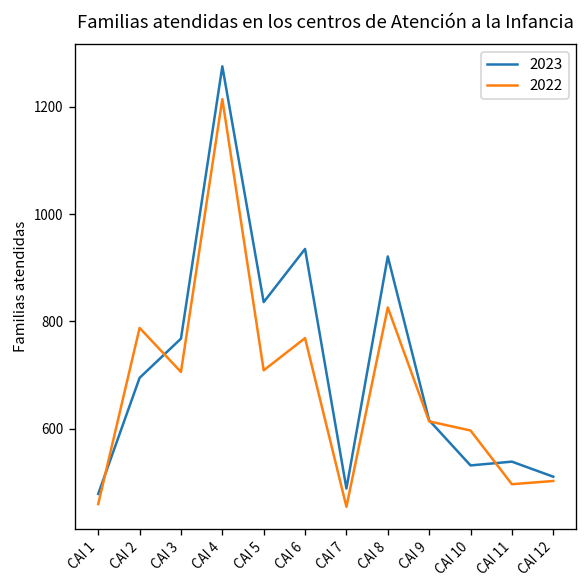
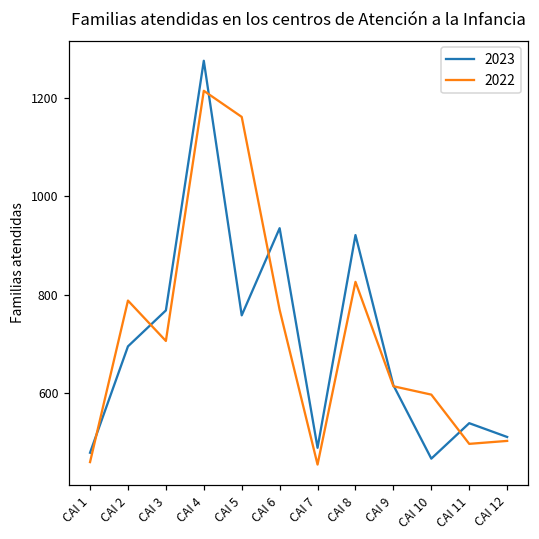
  {
    "2023": {
      "CAI 1": 480,
      "CAI 2": 700,
      "CAI 3": 770,
      "CAI 4": 1280,
-     "CAI 5": 840,
+     "CAI 5": 760,
      "CAI 6": 940,
      "CAI 7": 490,
      "CAI 8": 920,
-     "CAI 10": 530,
+     "CAI 10": 470,
      "CAI 11": 540,
      "CAI 12": 510
    },
    "2022": {
      "CAI 1": 460,
      "CAI 2": 790,
      "CAI 3": 710,
      "CAI 4": 1210,
-     "CAI 5": 710,
+     "CAI 5": 1160,
      "CAI 6": 770,
      "CAI 7": 460,
      "CAI 8": 830,
      "CAI 10": 600,
      "CAI 11": 500,
      "CAI 12": 500
    }
  }
